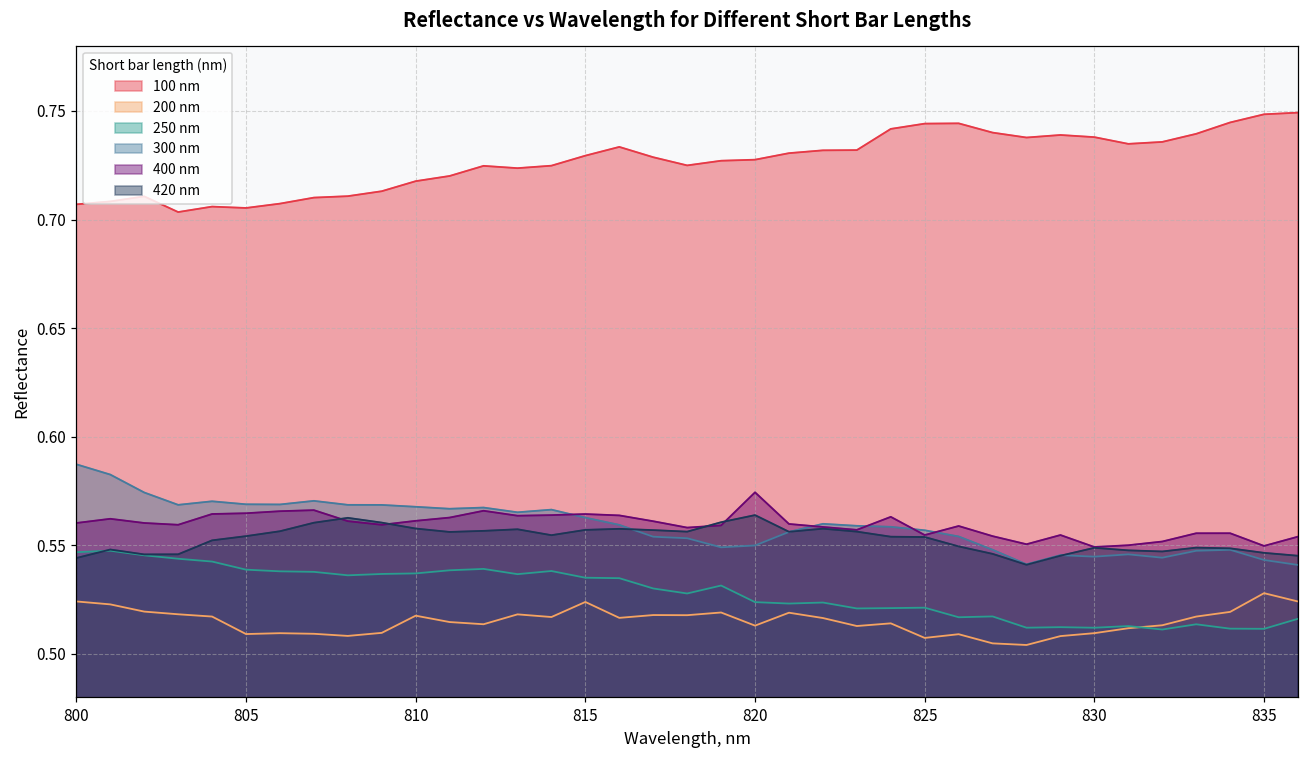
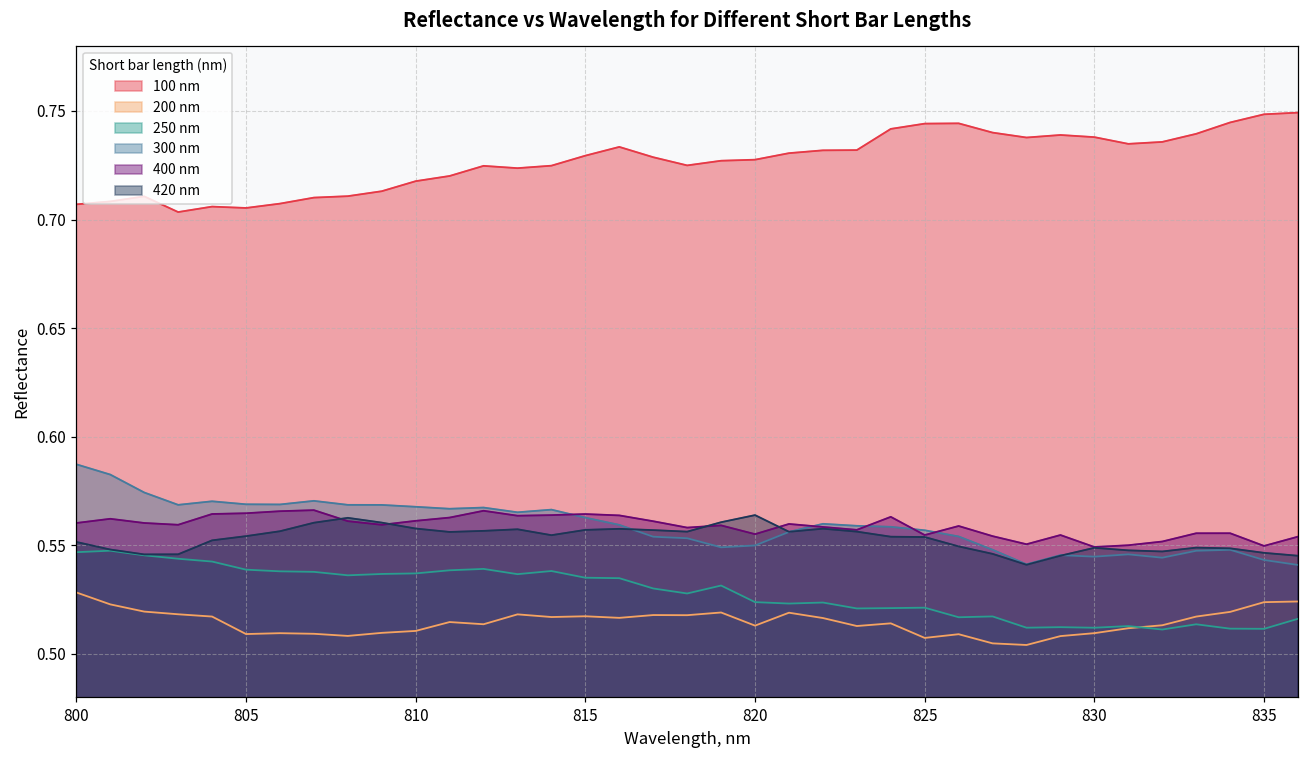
  {
    "100 nm": {
      "800": 0.707,
      "805": 0.705,
      "810": 0.718,
      "815": 0.729,
      "820": 0.728,
      "825": 0.744,
      "830": 0.738,
      "835": 0.748
    },
    "200 nm": {
-     "800": 0.524,
+     "800": 0.528,
      "805": 0.509,
-     "810": 0.518,
-     "815": 0.524,
+     "810": 0.510,
+     "815": 0.517,
      "820": 0.513,
      "825": 0.507,
      "830": 0.509,
-     "835": 0.528
+     "835": 0.524
    },
    "400 nm": {
      "800": 0.560,
      "805": 0.565,
      "810": 0.561,
      "815": 0.564,
-     "820": 0.574,
+     "820": 0.555,
      "835": 0.550
    },
    "420 nm": {
-     "800": 0.544,
+     "800": 0.551,
      "805": 0.554,
      "810": 0.558,
      "815": 0.557,
      "820": 0.564,
      "835": 0.546
    }
  }
